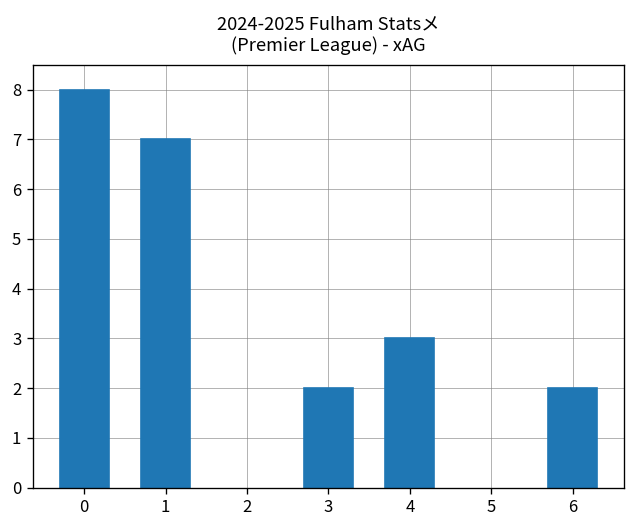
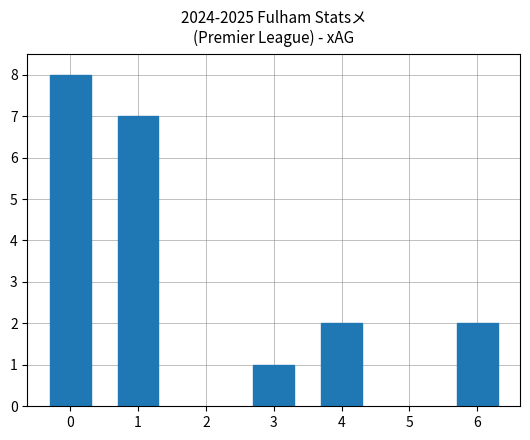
  {
    "0": 8,
    "1": 7,
-   "3": 2,
-   "4": 3,
+   "3": 1,
+   "4": 2,
    "6": 2
  }
